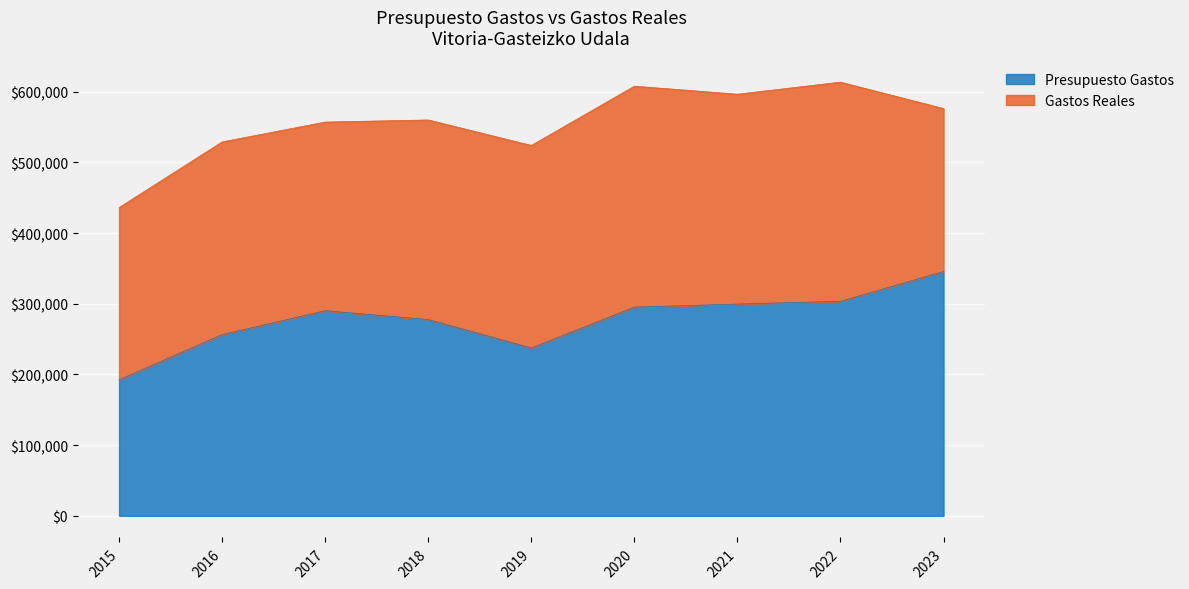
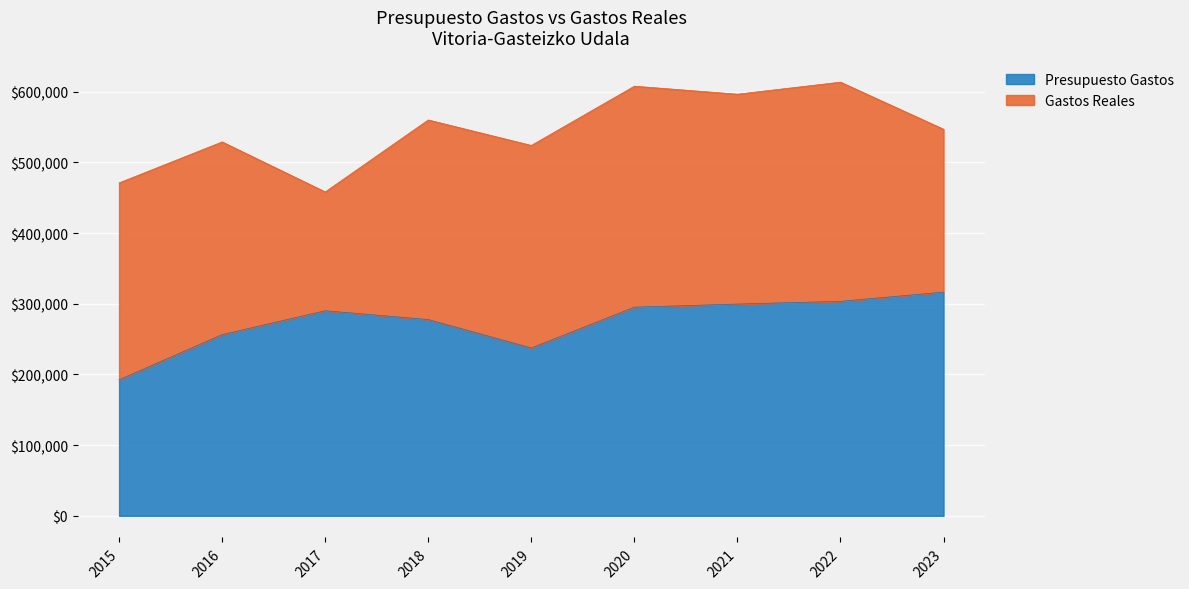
  {
    "Presupuesto Gastos": {
      "2015": "$190,000",
      "2016": "$260,000",
      "2017": "$290,000",
      "2018": "$280,000",
      "2019": "$240,000",
      "2020": "$300,000",
      "2021": "$300,000",
      "2022": "$300,000",
-     "2023": "$350,000"
+     "2023": "$320,000"
    },
    "Gastos Reales": {
-     "2015": "$240,000",
+     "2015": "$280,000",
      "2016": "$270,000",
-     "2017": "$270,000",
+     "2017": "$170,000",
      "2018": "$280,000",
      "2019": "$290,000",
      "2020": "$310,000",
      "2021": "$300,000",
      "2022": "$310,000",
      "2023": "$230,000"
    }
  }
